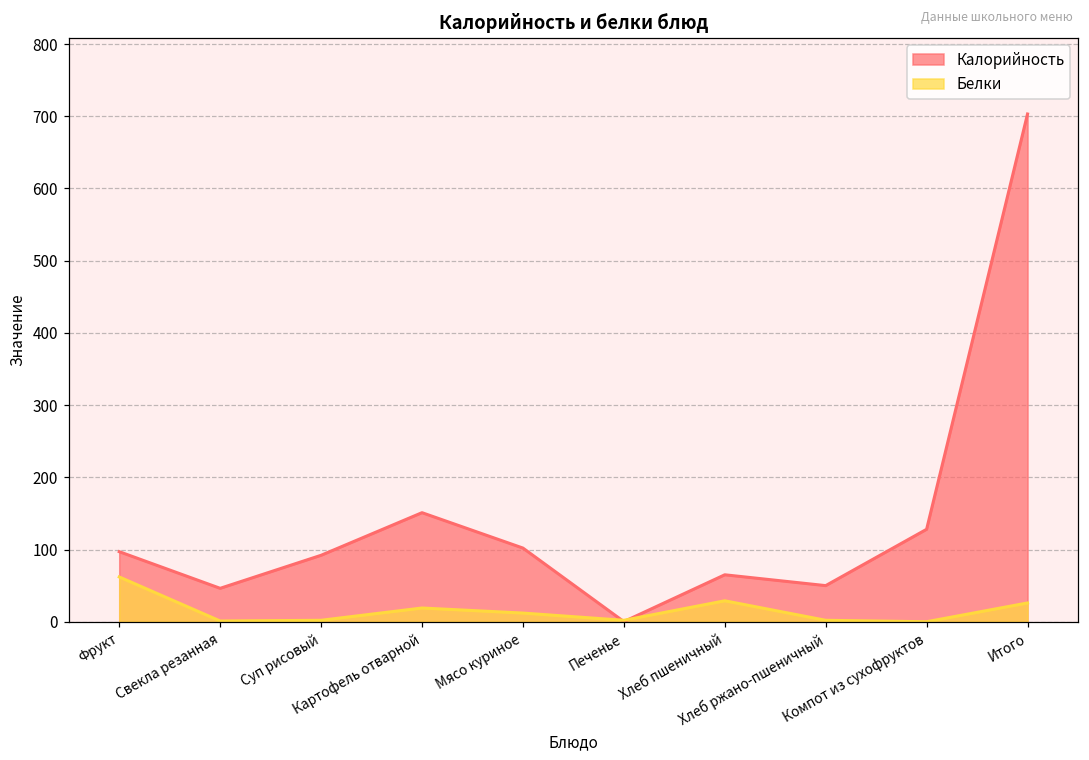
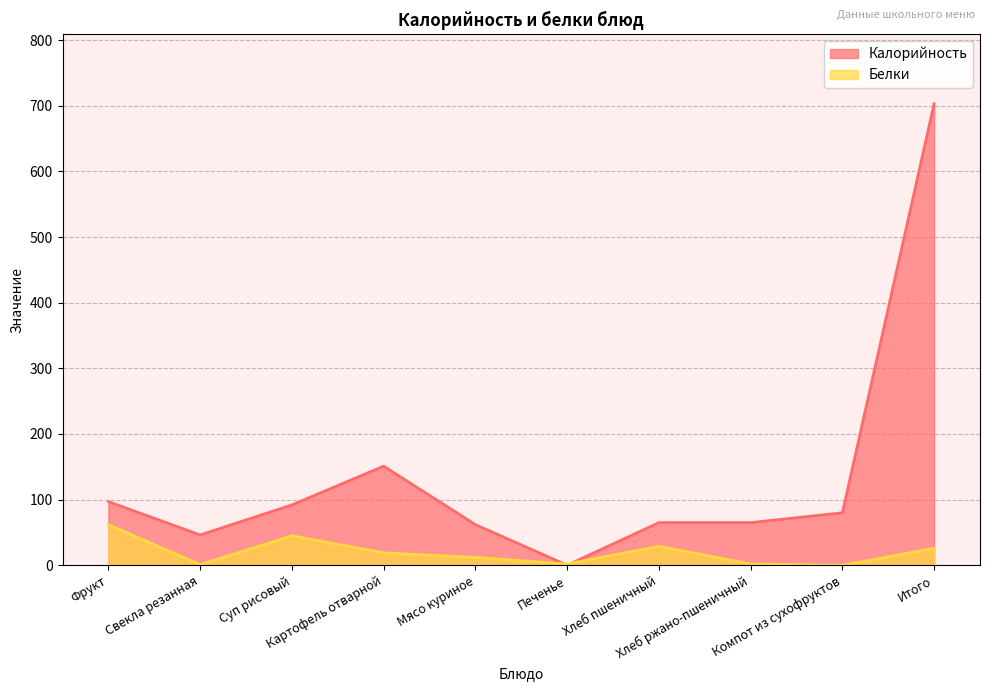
  {
    "Калорийность": {
      "Фрукт": 100,
      "Свекла резанная": 50,
      "Суп рисовый": 90,
      "Картофель отварной": 150,
-     "Мясо куриное": 100,
+     "Мясо куриное": 60,
      "Хлеб пшеничный": 70,
-     "Хлеб ржано-пшеничный": 50,
-     "Компот из сухофруктов": 130,
+     "Хлеб ржано-пшеничный": 70,
+     "Компот из сухофруктов": 80,
      "Итого": 700
    },
    "Белки": {
      "Фрукт": 60,
      "Свекла резанная": 0,
-     "Суп рисовый": 0,
+     "Суп рисовый": 50,
      "Картофель отварной": 20,
      "Мясо куриное": 10,
      "Хлеб пшеничный": 30,
      "Хлеб ржано-пшеничный": 0,
      "Компот из сухофруктов": 0,
      "Итого": 30
    }
  }
